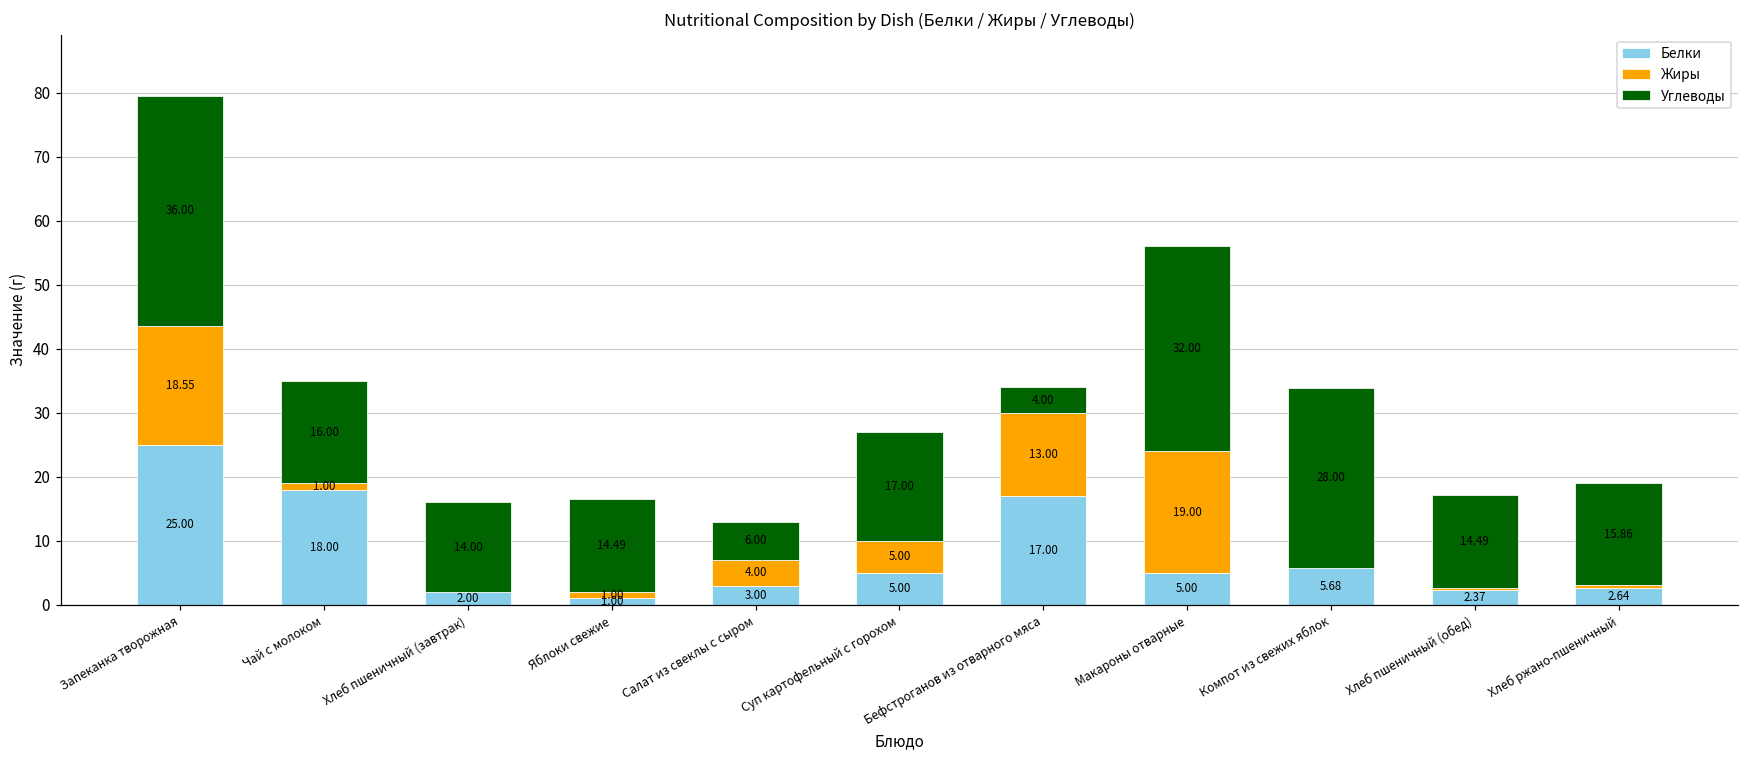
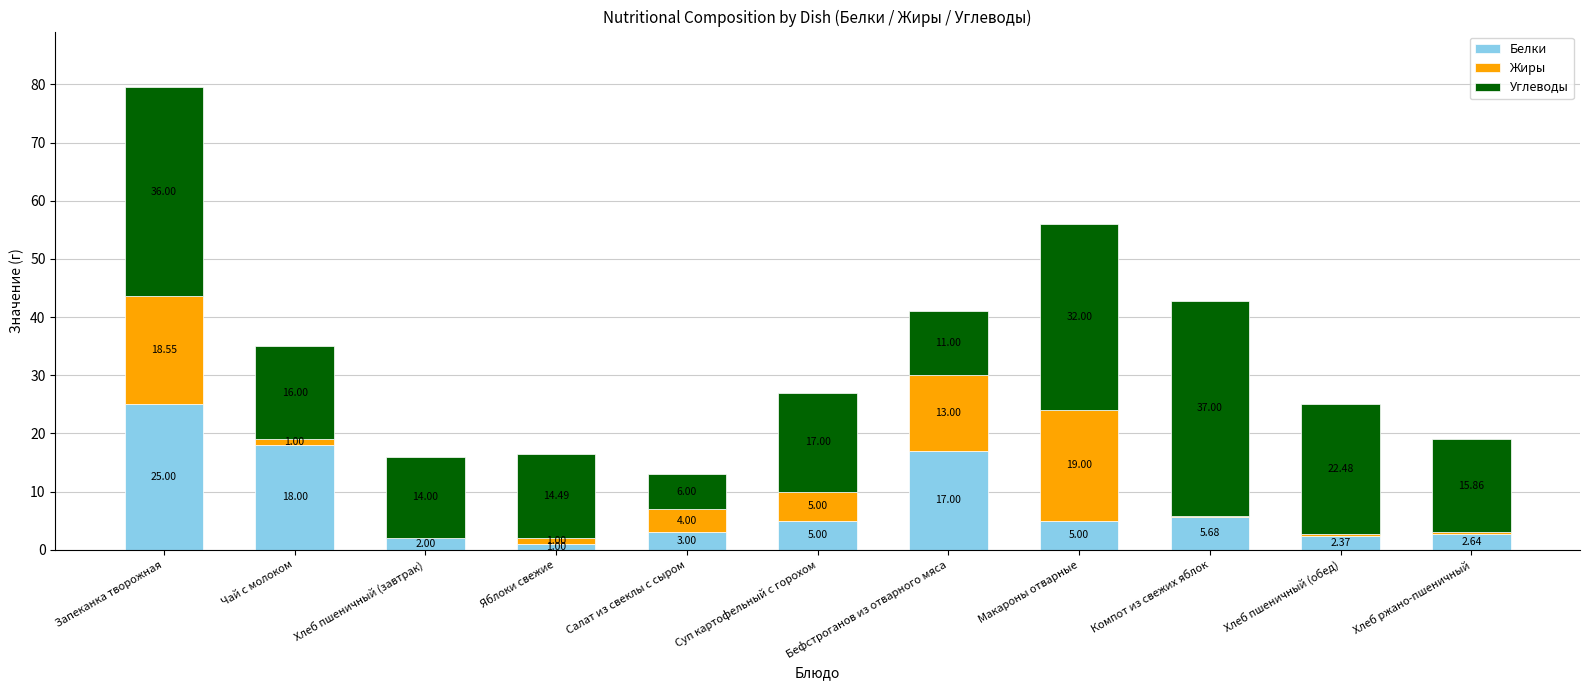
  {
    "Белки": {
      "Запеканка творожная": 25.00,
      "Чай с молоком": 18.00,
      "Хлеб пшеничный (завтрак)": 2.00,
      "Салат из свеклы с сыром": 3.00,
      "Суп картофельный с горохом": 5.00,
      "Бефстроганов из отварного мяса": 17.00,
      "Макароны отварные": 5.00,
      "Компот из свежих яблок": 5.68,
      "Хлеб пшеничный (обед)": 2.37,
      "Хлеб ржано-пшеничный": 2.64
    },
    "Жиры": {
      "Запеканка творожная": 18.55,
      "Чай с молоком": 1.00,
      "Салат из свеклы с сыром": 4.00,
      "Суп картофельный с горохом": 5.00,
      "Бефстроганов из отварного мяса": 13.00,
      "Макароны отварные": 19.00
    },
    "Углеводы": {
      "Запеканка творожная": 36.00,
      "Чай с молоком": 16.00,
      "Хлеб пшеничный (завтрак)": 14.00,
      "Яблоки свежие": 14.49,
      "Салат из свеклы с сыром": 6.00,
      "Суп картофельный с горохом": 17.00,
-     "Бефстроганов из отварного мяса": 4.00,
+     "Бефстроганов из отварного мяса": 11.00,
      "Макароны отварные": 32.00,
-     "Компот из свежих яблок": 28.00,
-     "Хлеб пшеничный (обед)": 14.49,
+     "Компот из свежих яблок": 37.00,
+     "Хлеб пшеничный (обед)": 22.48,
      "Хлеб ржано-пшеничный": 15.86
    }
  }
